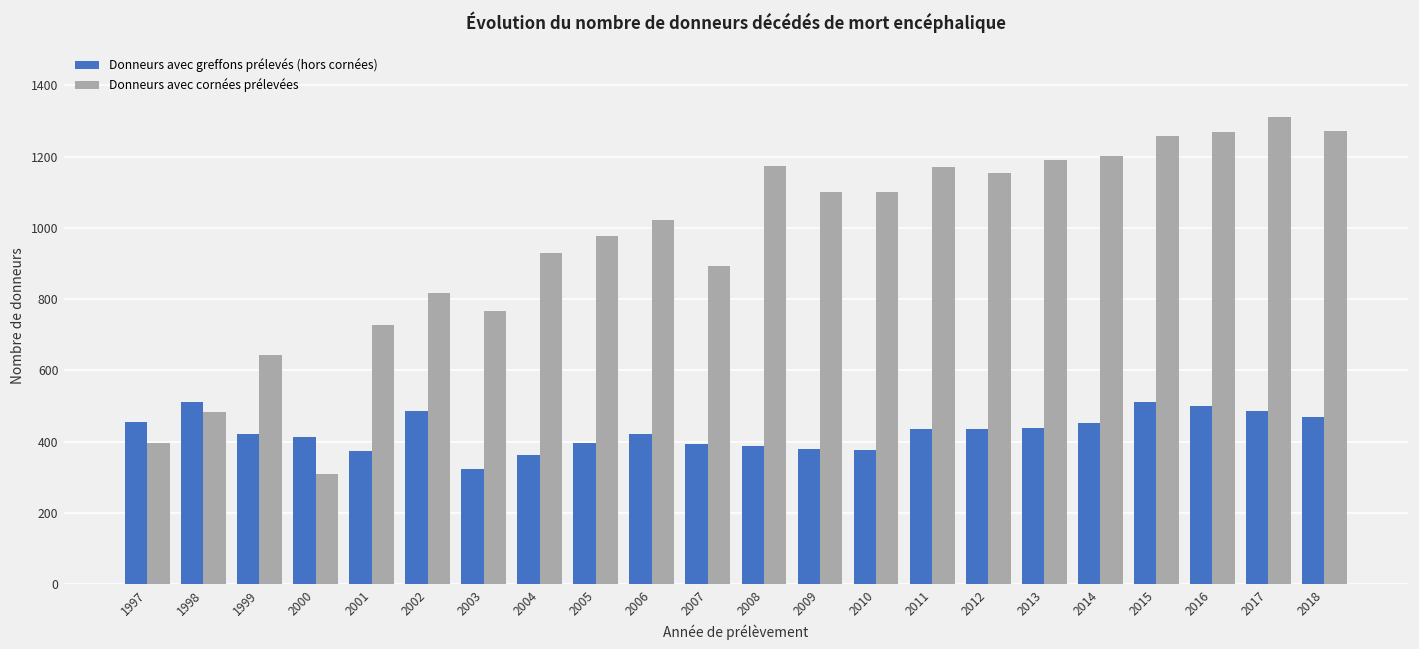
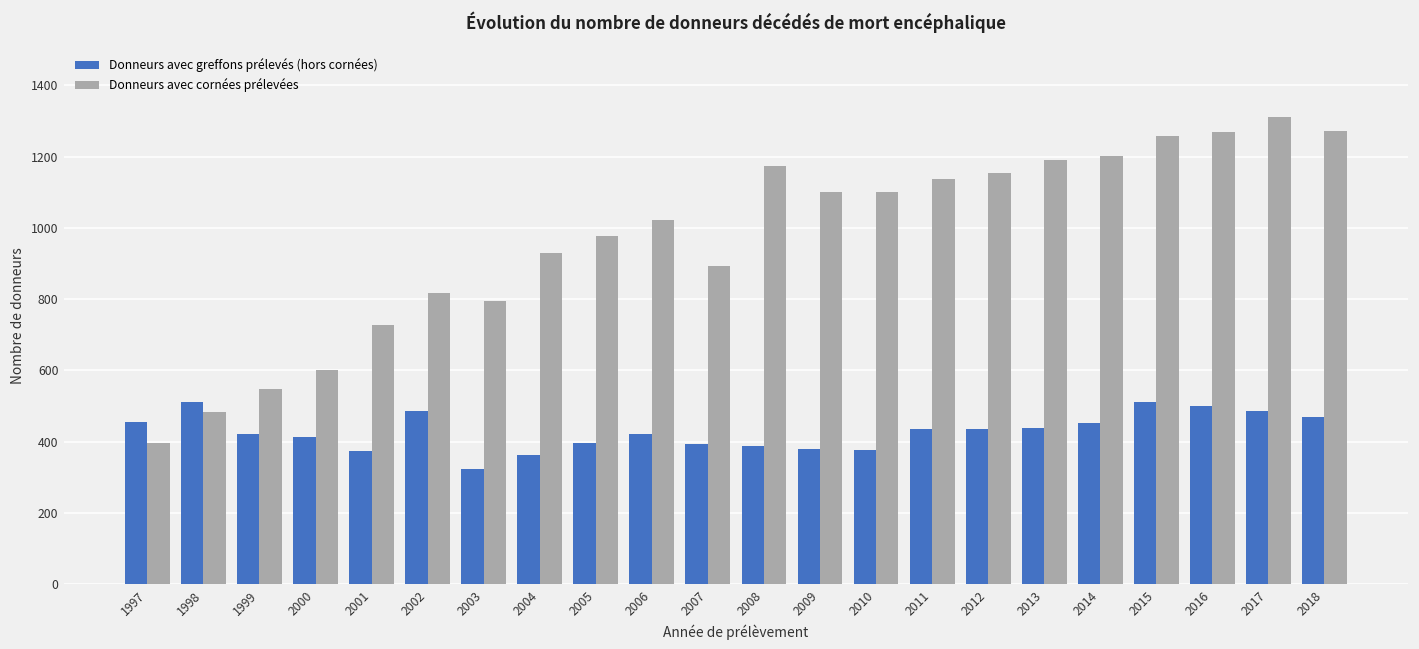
  {
    "Donneurs avec greffons prélevés (hors cornées)": {
      "1997": 460,
      "1998": 510,
      "1999": 420,
      "2000": 410,
      "2001": 370,
      "2002": 490,
      "2003": 320,
      "2004": 360,
      "2005": 400,
      "2006": 420,
      "2007": 390,
      "2008": 390,
      "2009": 380,
      "2010": 380,
      "2011": 430,
      "2012": 440,
      "2013": 440,
      "2014": 450,
      "2015": 510,
      "2016": 500,
      "2017": 490,
      "2018": 470
    },
    "Donneurs avec cornées prélevées": {
      "1997": 400,
      "1998": 480,
-     "1999": 640,
-     "2000": 310,
+     "1999": 550,
+     "2000": 600,
      "2001": 730,
      "2002": 820,
-     "2003": 770,
+     "2003": 800,
      "2004": 930,
      "2005": 980,
      "2006": 1020,
      "2007": 890,
      "2008": 1170,
      "2009": 1100,
      "2010": 1100,
-     "2011": 1170,
+     "2011": 1140,
      "2012": 1150,
      "2013": 1190,
      "2014": 1200,
      "2015": 1260,
      "2016": 1270,
      "2017": 1310,
      "2018": 1270
    }
  }
